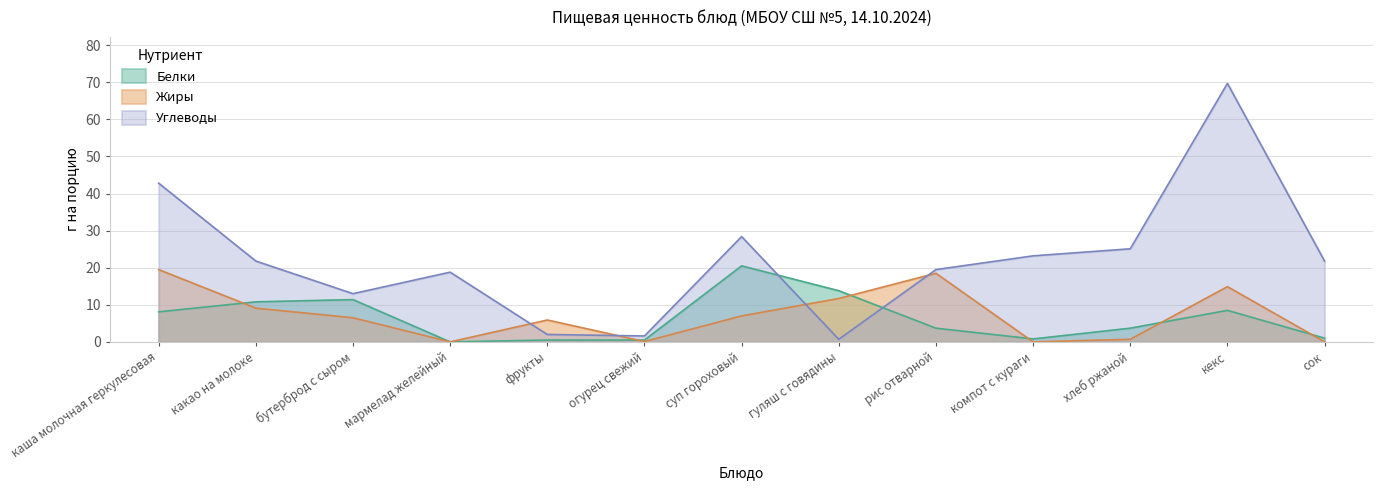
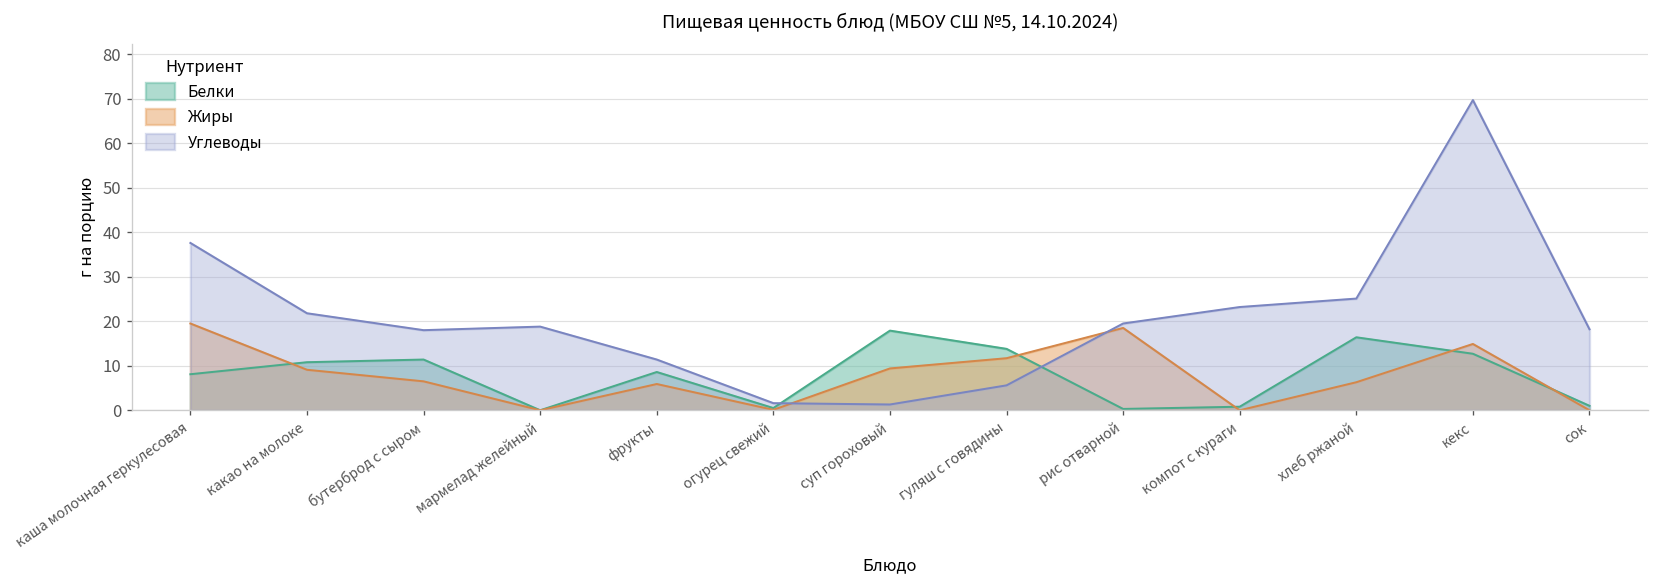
  {
    "Белки": {
      "каша молочная геркулесовая": 8,
      "какао на молоке": 11,
      "бутерброд с сыром": 11,
-     "фрукты": 1,
-     "суп гороховый": 21,
+     "фрукты": 9,
+     "суп гороховый": 18,
      "гуляш с говядины": 14,
-     "рис отварной": 4,
+     "рис отварной": 0,
      "компот с кураги": 1,
-     "хлеб ржаной": 4,
-     "кекс": 9,
+     "хлеб ржаной": 16,
+     "кекс": 13,
      "сок": 1
    },
    "Жиры": {
      "каша молочная геркулесовая": 20,
      "какао на молоке": 9,
      "бутерброд с сыром": 7,
      "фрукты": 6,
-     "суп гороховый": 7,
+     "суп гороховый": 9,
      "гуляш с говядины": 12,
      "рис отварной": 19,
      "компот с кураги": 0,
-     "хлеб ржаной": 1,
+     "хлеб ржаной": 6,
      "кекс": 15,
      "сок": 0
    },
    "Углеводы": {
-     "каша молочная геркулесовая": 43,
+     "каша молочная геркулесовая": 38,
      "какао на молоке": 22,
-     "бутерброд с сыром": 13,
+     "бутерброд с сыром": 18,
      "мармелад желейный": 19,
-     "фрукты": 2,
+     "фрукты": 11,
      "огурец свежий": 2,
-     "суп гороховый": 28,
-     "гуляш с говядины": 1,
+     "суп гороховый": 1,
+     "гуляш с говядины": 6,
      "рис отварной": 20,
      "компот с кураги": 23,
      "хлеб ржаной": 25,
      "кекс": 70,
-     "сок": 22
+     "сок": 18
    }
  }
